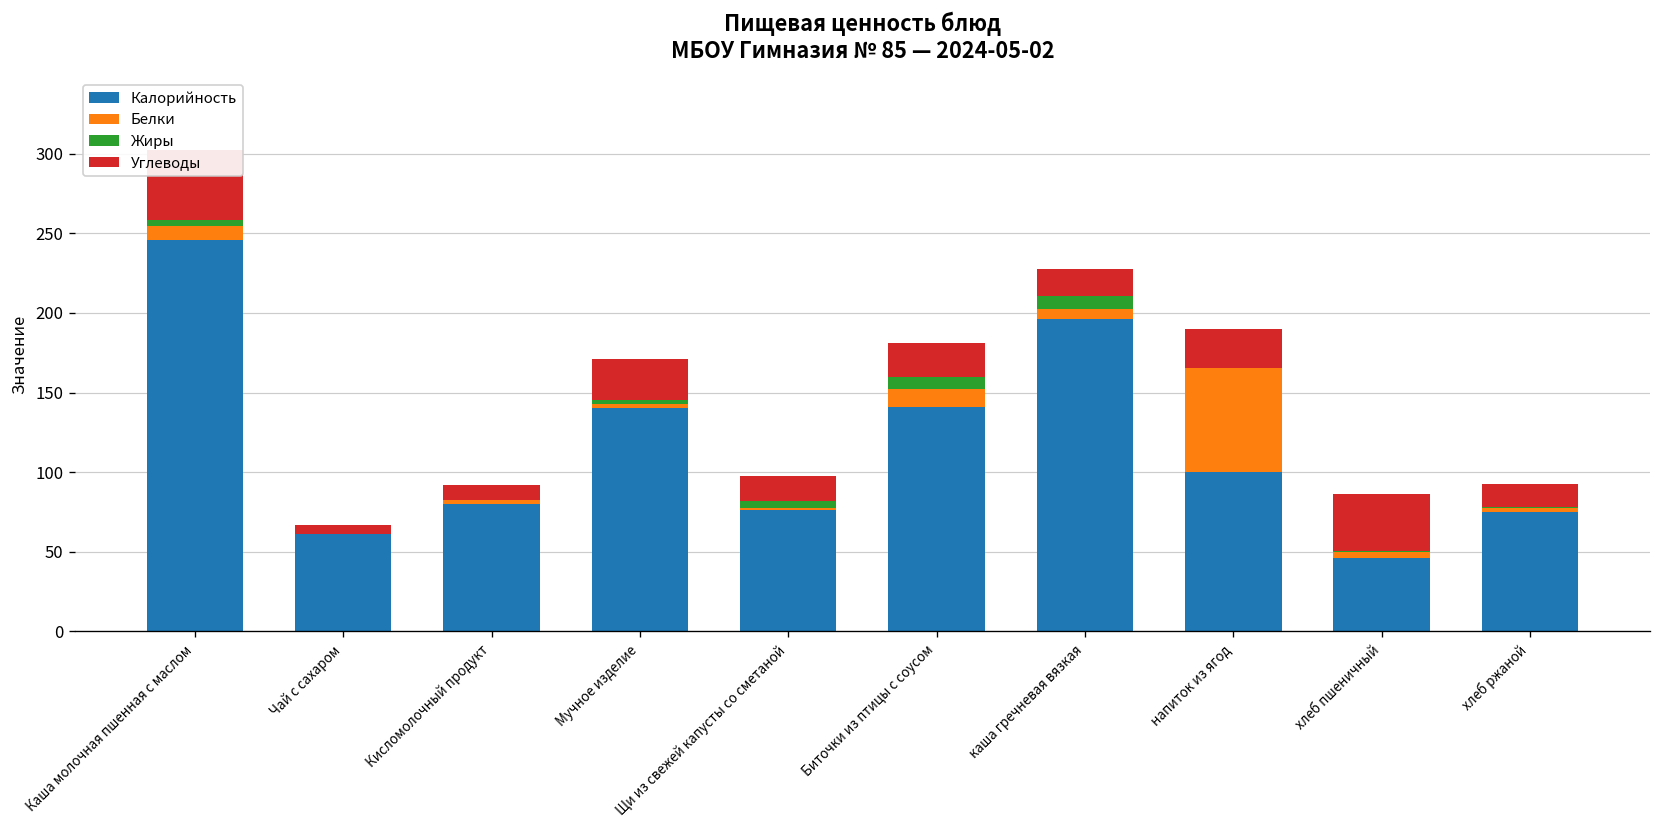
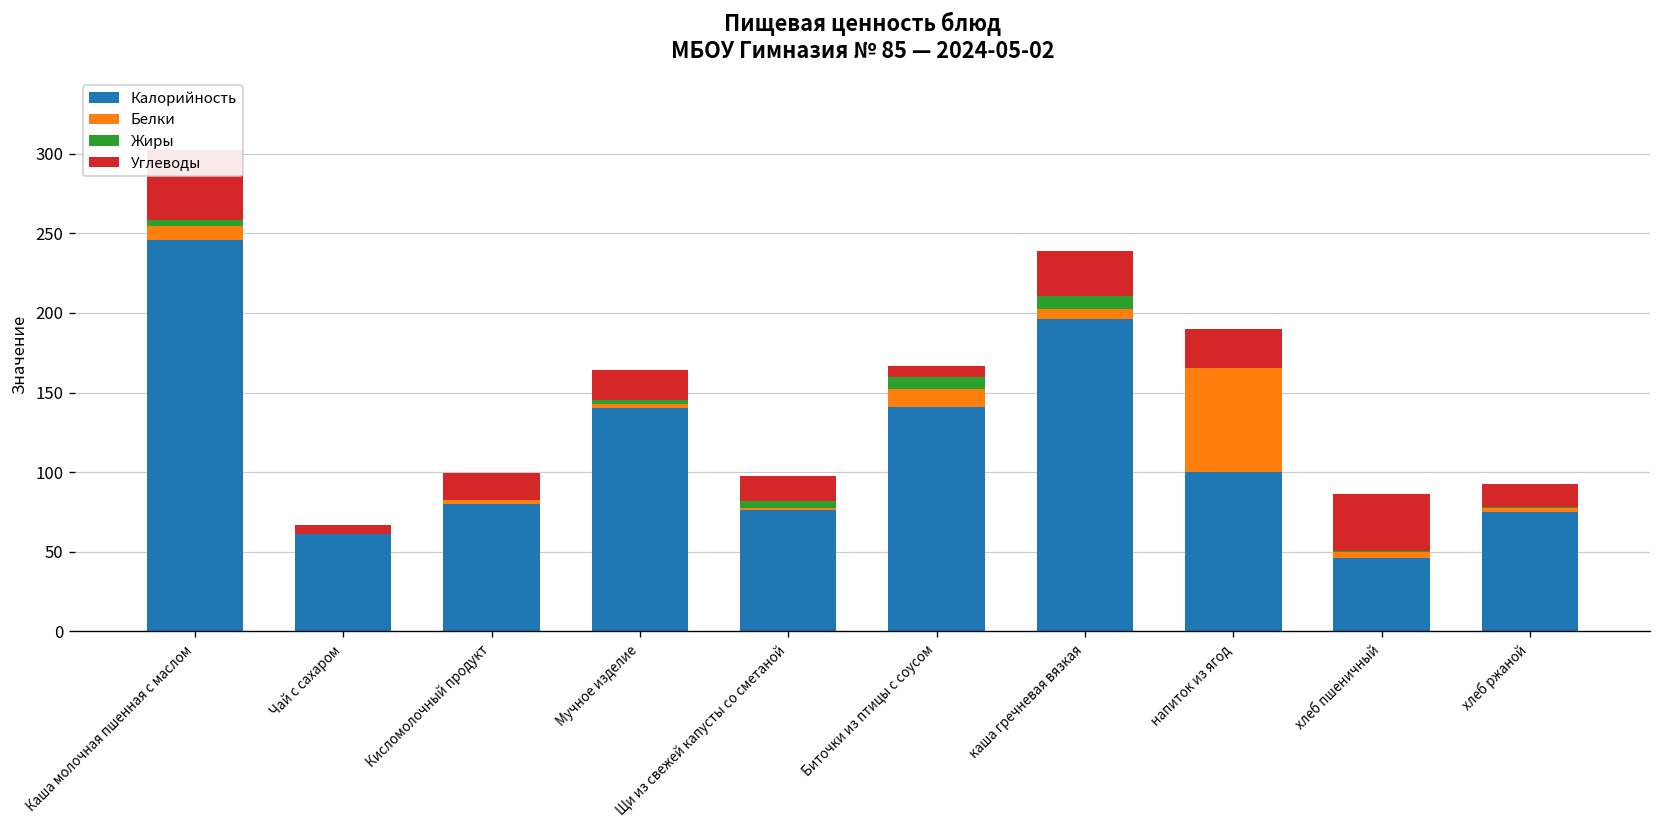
  {
    "Калорийность": {
      "Каша молочная пшенная с маслом": 246,
      "Чай с сахаром": 61,
      "Кисломолочный продукт": 80,
      "Мучное изделие": 140,
      "Щи из свежей капусты со сметаной": 76,
      "Биточки из птицы с соусом": 141,
      "каша гречневая вязкая": 196,
      "напиток из ягод": 100,
      "хлеб пшеничный": 46,
      "хлеб ржаной": 75
    },
    "Белки": {
      "Каша молочная пшенная с маслом": 9,
      "Кисломолочный продукт": 3,
      "Мучное изделие": 3,
      "Биточки из птицы с соусом": 11,
      "каша гречневая вязкая": 6,
      "напиток из ягод": 66,
      "хлеб пшеничный": 4,
      "хлеб ржаной": 2
    },
    "Жиры": {
      "Каша молочная пшенная с маслом": 4,
      "Мучное изделие": 2,
      "Щи из свежей капусты со сметаной": 4,
      "Биточки из птицы с соусом": 7,
      "каша гречневая вязкая": 9
    },
    "Углеводы": {
      "Чай с сахаром": 6,
-     "Кисломолочный продукт": 9,
-     "Мучное изделие": 26,
+     "Кисломолочный продукт": 17,
+     "Мучное изделие": 19,
      "Щи из свежей капусты со сметаной": 16,
-     "Биточки из птицы с соусом": 22,
-     "каша гречневая вязкая": 17,
+     "Биточки из птицы с соусом": 7,
+     "каша гречневая вязкая": 28,
      "напиток из ягод": 24,
      "хлеб пшеничный": 36,
      "хлеб ржаной": 15
    }
  }
